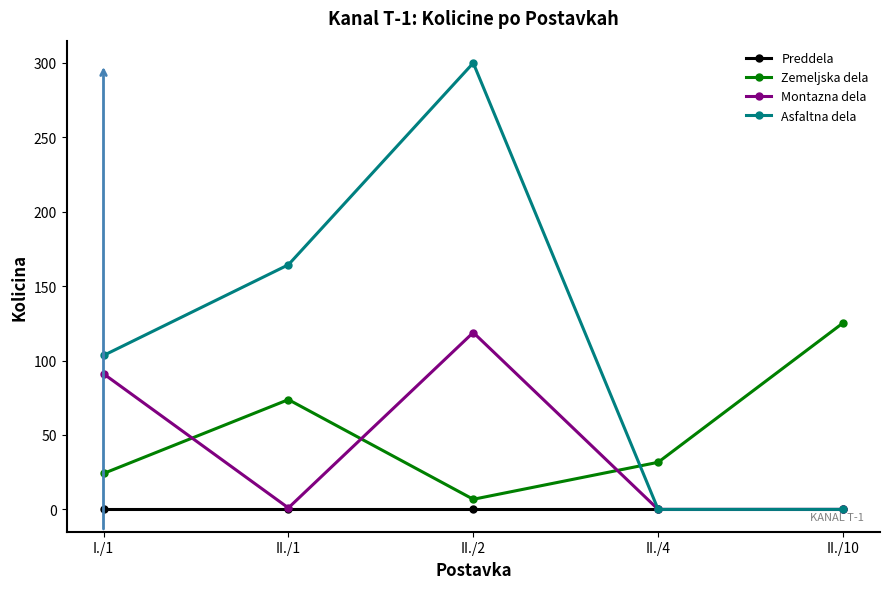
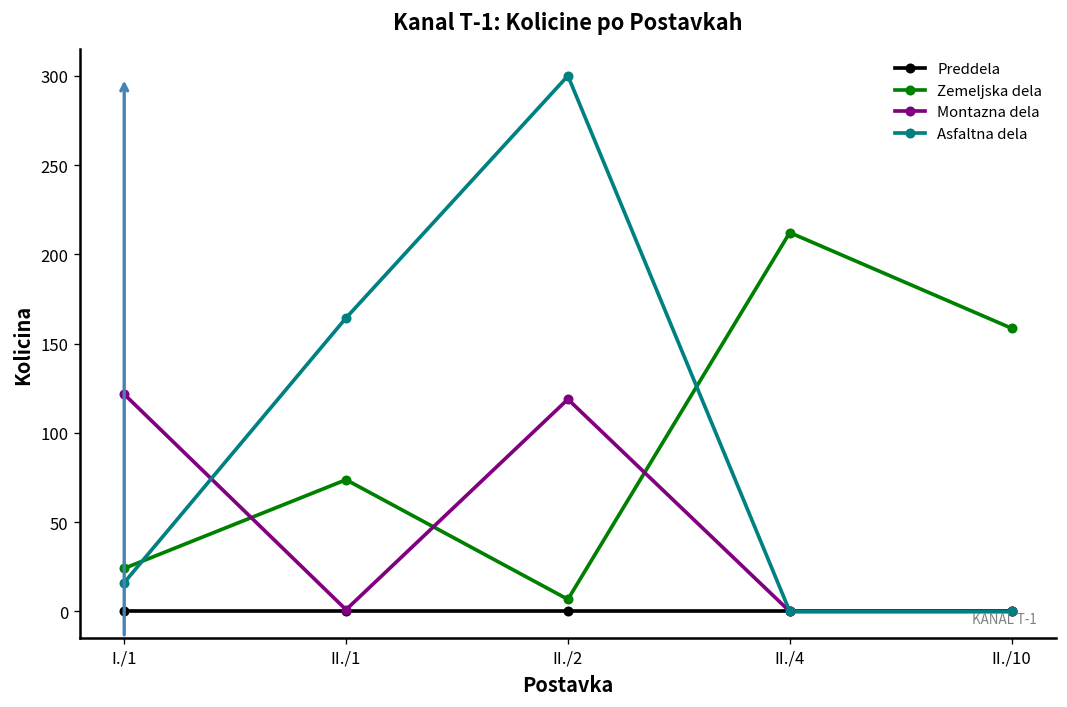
  {
    "Preddela": {
      "I./1": 0,
      "II./2": 0
    },
    "Zemeljska dela": {
      "I./1": 24,
      "II./1": 74,
      "II./2": 7,
-     "II./4": 32,
-     "II./10": 125
+     "II./4": 212,
+     "II./10": 159
    },
    "Montazna dela": {
-     "I./1": 91,
+     "I./1": 122,
      "II./2": 119
    },
    "Asfaltna dela": {
-     "I./1": 103,
+     "I./1": 16,
      "II./1": 164,
      "II./2": 300
    }
  }
